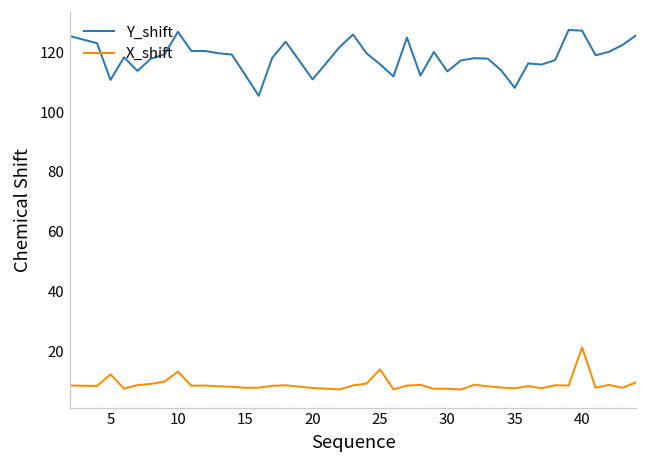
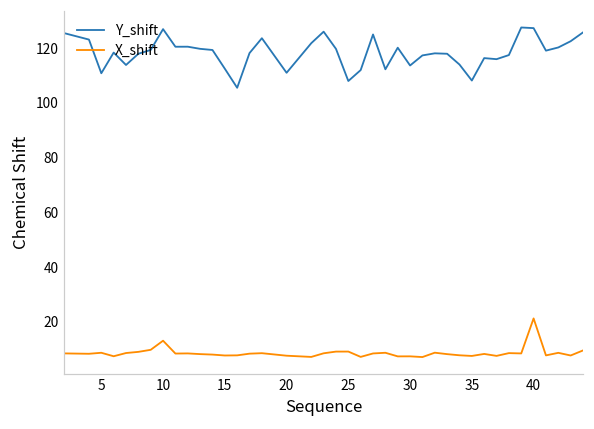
  {
    "Y_shift": {
      "5": 111,
      "10": 127,
      "15": 112,
      "20": 111,
-     "25": 116,
+     "25": 108,
      "30": 114,
      "35": 108,
      "40": 127
    },
    "X_shift": {
-     "5": 12,
+     "5": 9,
      "10": 13,
      "15": 8,
      "20": 8,
-     "25": 14,
+     "25": 9,
      "30": 7,
      "35": 8,
      "40": 21
    }
  }
